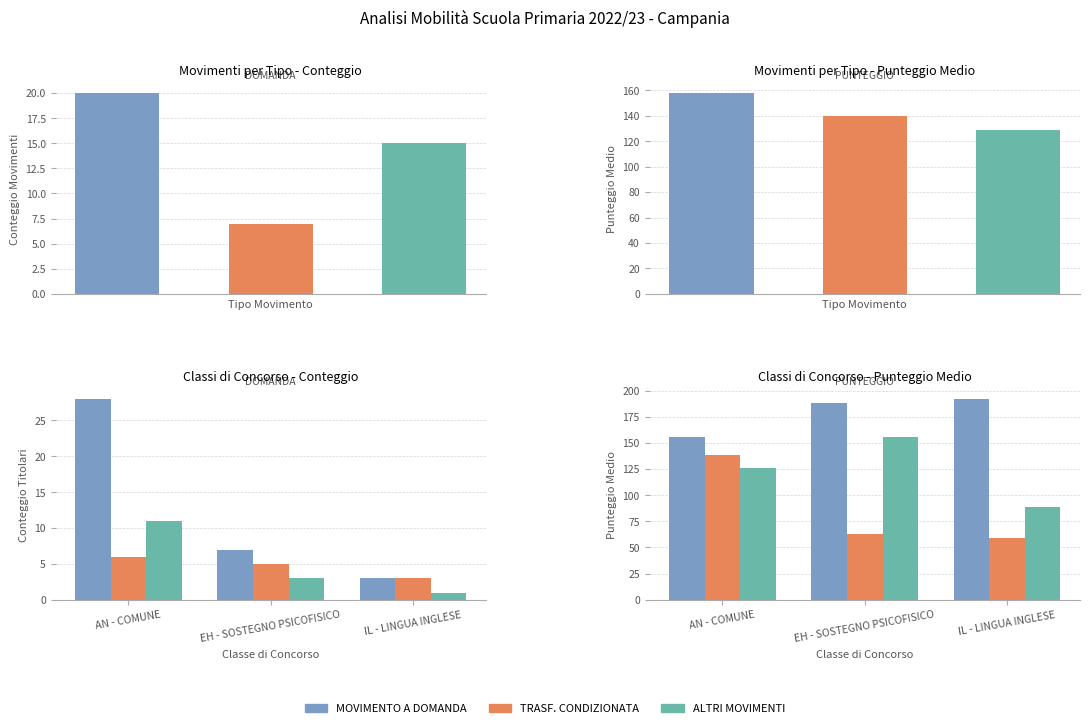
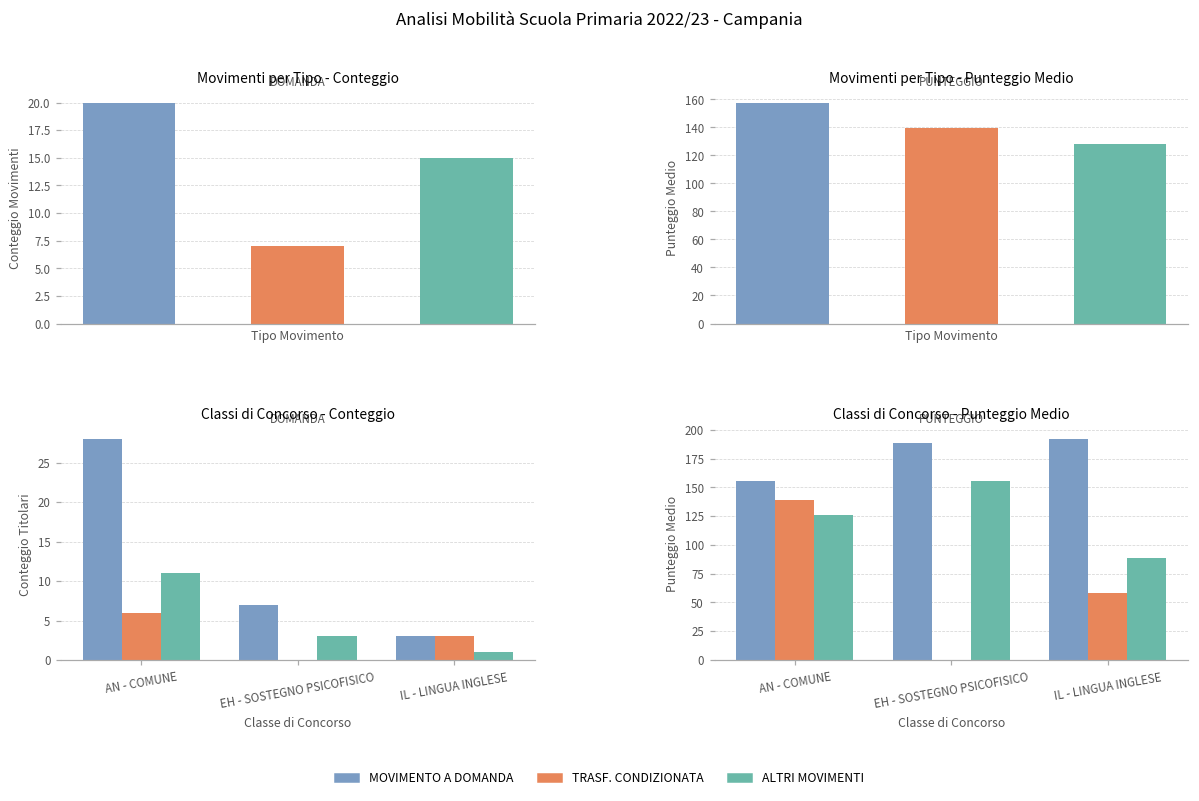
  {
    "Classi di Concorso - Conteggio": {
      "TRASF. CONDIZIONATA": {
        "AN - COMUNE": 6,
-       "EH - SOSTEGNO PSICOFISICO": 5,
+       "EH - SOSTEGNO PSICOFISICO": 0,
        "IL - LINGUA INGLESE": 3
      }
    },
    "Classi di Concorso - Punteggio Medio": {
      "TRASF. CONDIZIONATA": {
        "AN - COMUNE": 139,
-       "EH - SOSTEGNO PSICOFISICO": 63,
+       "EH - SOSTEGNO PSICOFISICO": 0,
        "IL - LINGUA INGLESE": 59
      }
    }
  }
